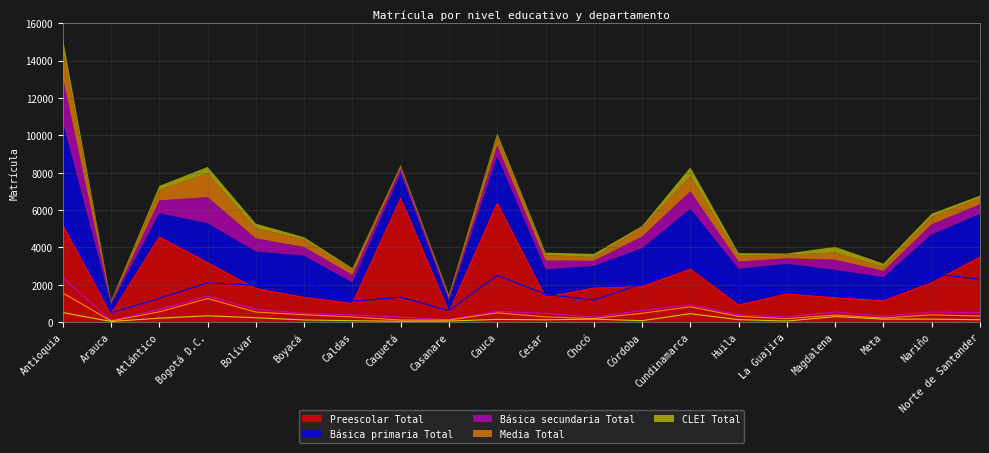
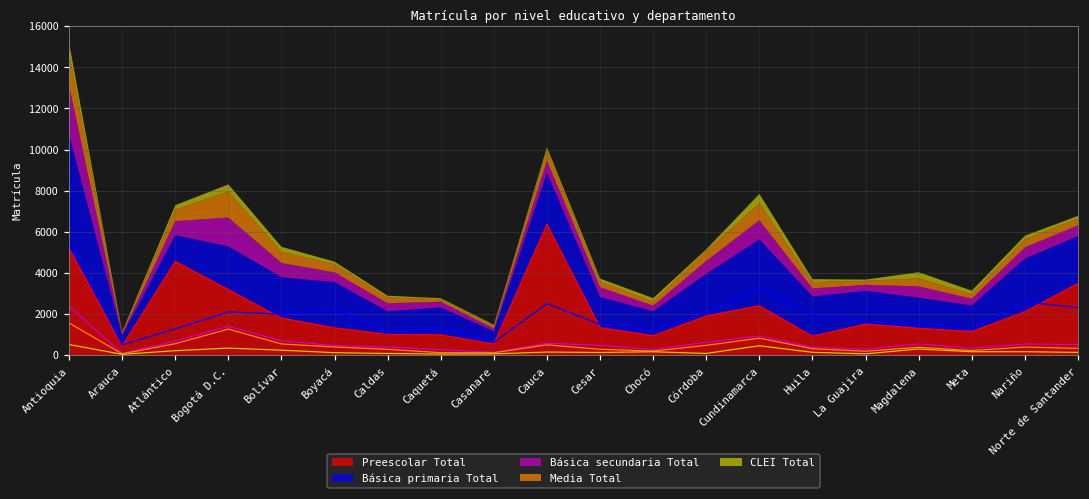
  {
    "Preescolar Total": {
      "Antioquia": 5200,
      "Atlántico": 4600,
      "Bogotá D.C.": 3200,
      "Bolívar": 1800,
      "Boyacá": 1300,
-     "Caquetá": 6600,
+     "Caquetá": 1000,
      "Cauca": 6400,
      "Cesar": 1300,
-     "Chocó": 1800,
+     "Chocó": 900,
      "Córdoba": 1900,
-     "Cundinamarca": 2800,
+     "Cundinamarca": 2400,
      "Huila": 900,
      "Magdalena": 1300,
      "Nariño": 2100,
      "Norte de Santander": 3500
    }
  }
